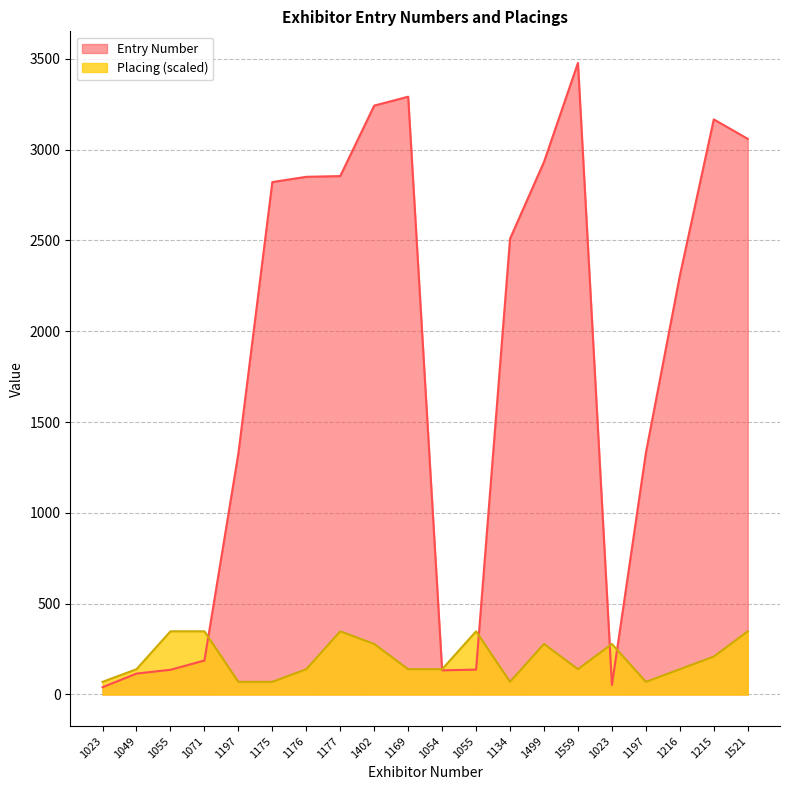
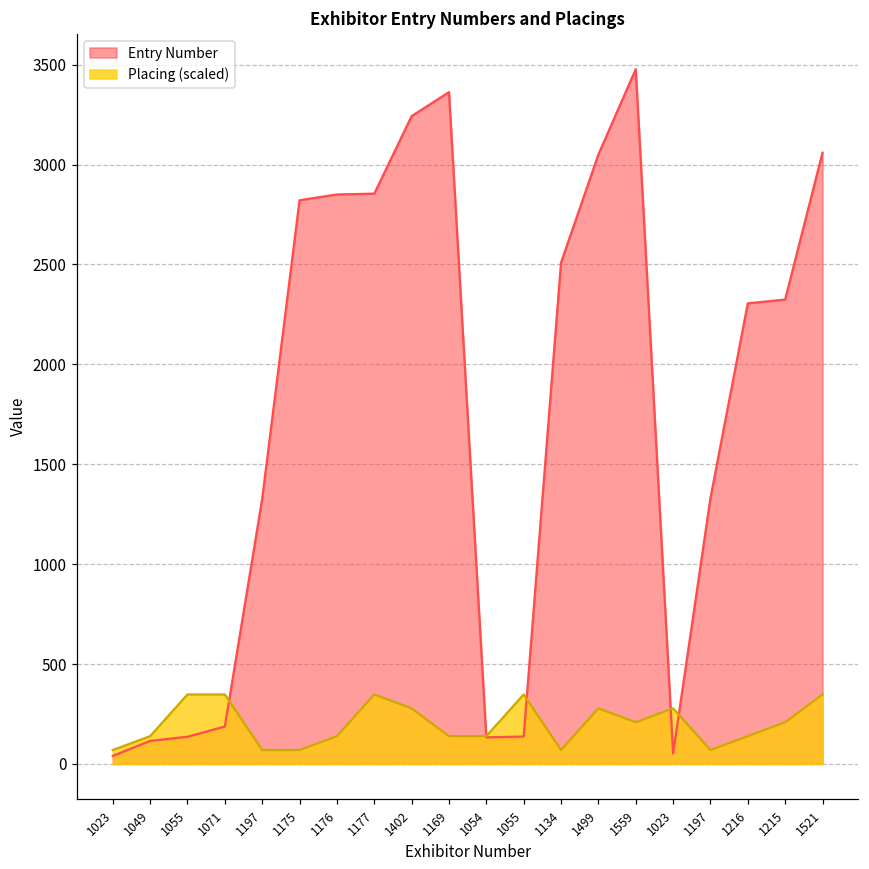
  {
    "Entry Number": {
      "1049": 120,
      "1071": 190,
      "1175": 2820,
      "1176": 2850,
      "1177": 2850,
      "1402": 3240,
-     "1169": 3290,
+     "1169": 3360,
      "1134": 2510,
-     "1499": 2930,
+     "1499": 3050,
      "1559": 3480,
      "1216": 2310,
-     "1215": 3170,
+     "1215": 2320,
      "1521": 3060
    },
    "Placing (scaled)": {
      "1049": 140,
      "1071": 350,
      "1175": 70,
      "1176": 140,
      "1177": 350,
      "1402": 280,
      "1169": 140,
      "1134": 70,
      "1499": 280,
-     "1559": 140,
+     "1559": 210,
      "1216": 140,
      "1215": 210,
      "1521": 350
    }
  }
